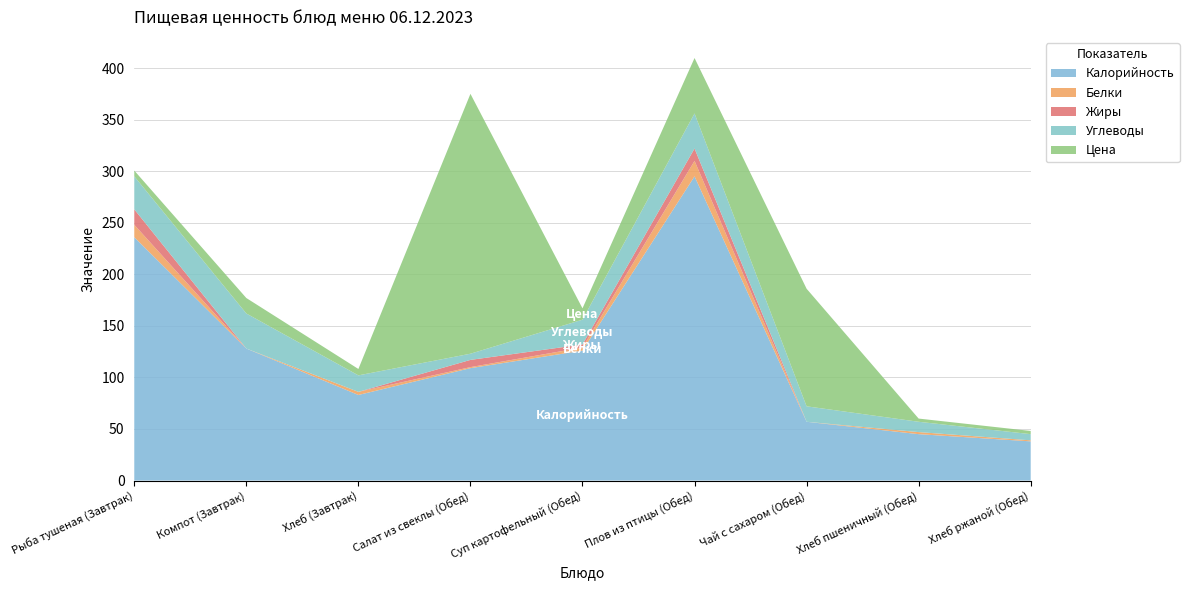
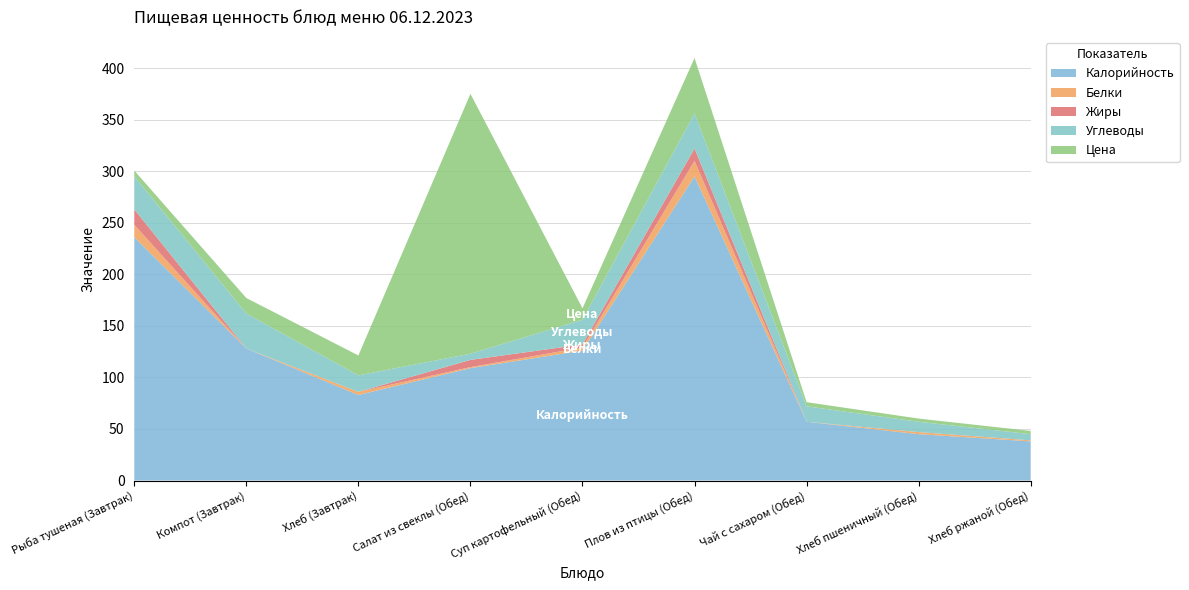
  {
    "Цена": {
      "Рыба тушеная (Завтрак)": 6,
      "Компот (Завтрак)": 15,
-     "Хлеб (Завтрак)": 6,
+     "Хлеб (Завтрак)": 19,
      "Салат из свеклы (Обед)": 252,
      "Суп картофельный (Обед)": 11,
      "Плов из птицы (Обед)": 54,
-     "Чай с сахаром (Обед)": 114,
+     "Чай с сахаром (Обед)": 4,
      "Хлеб пшеничный (Обед)": 3,
      "Хлеб ржаной (Обед)": 3
    }
  }
